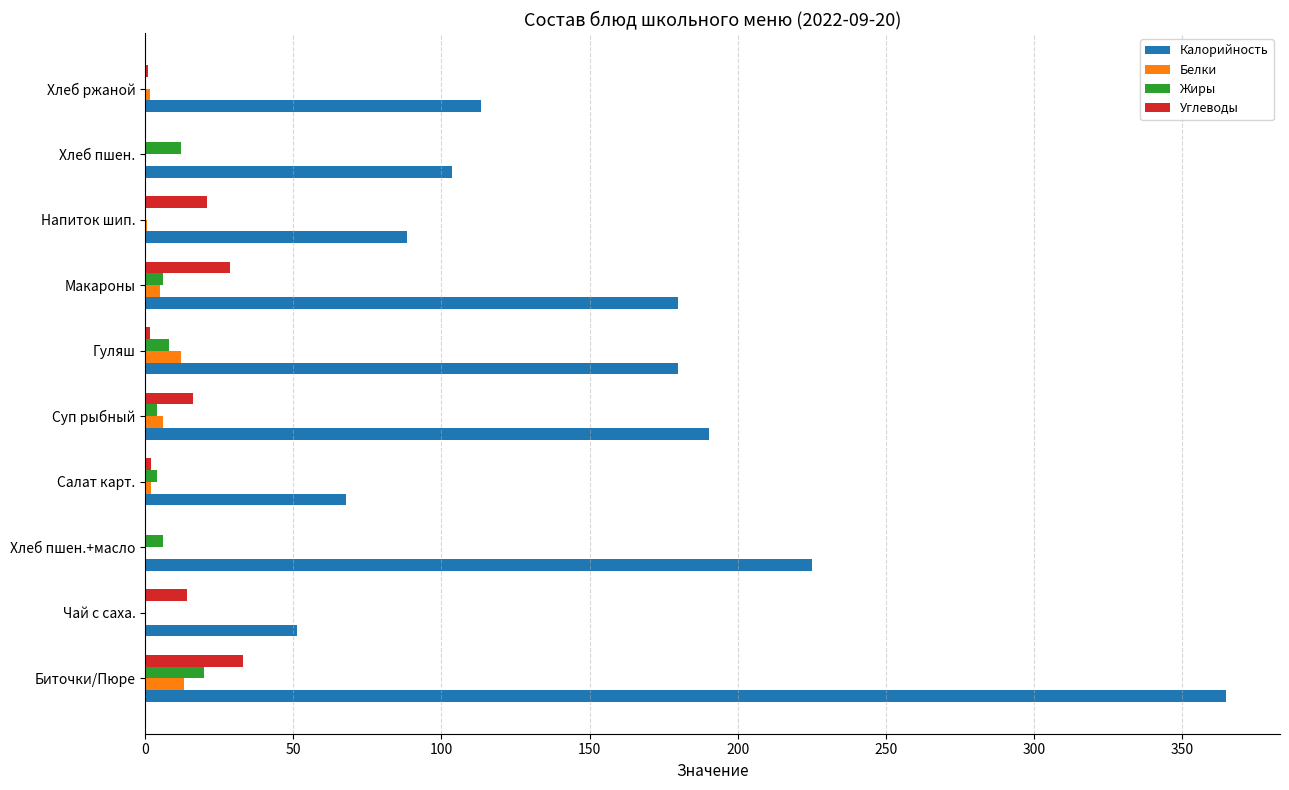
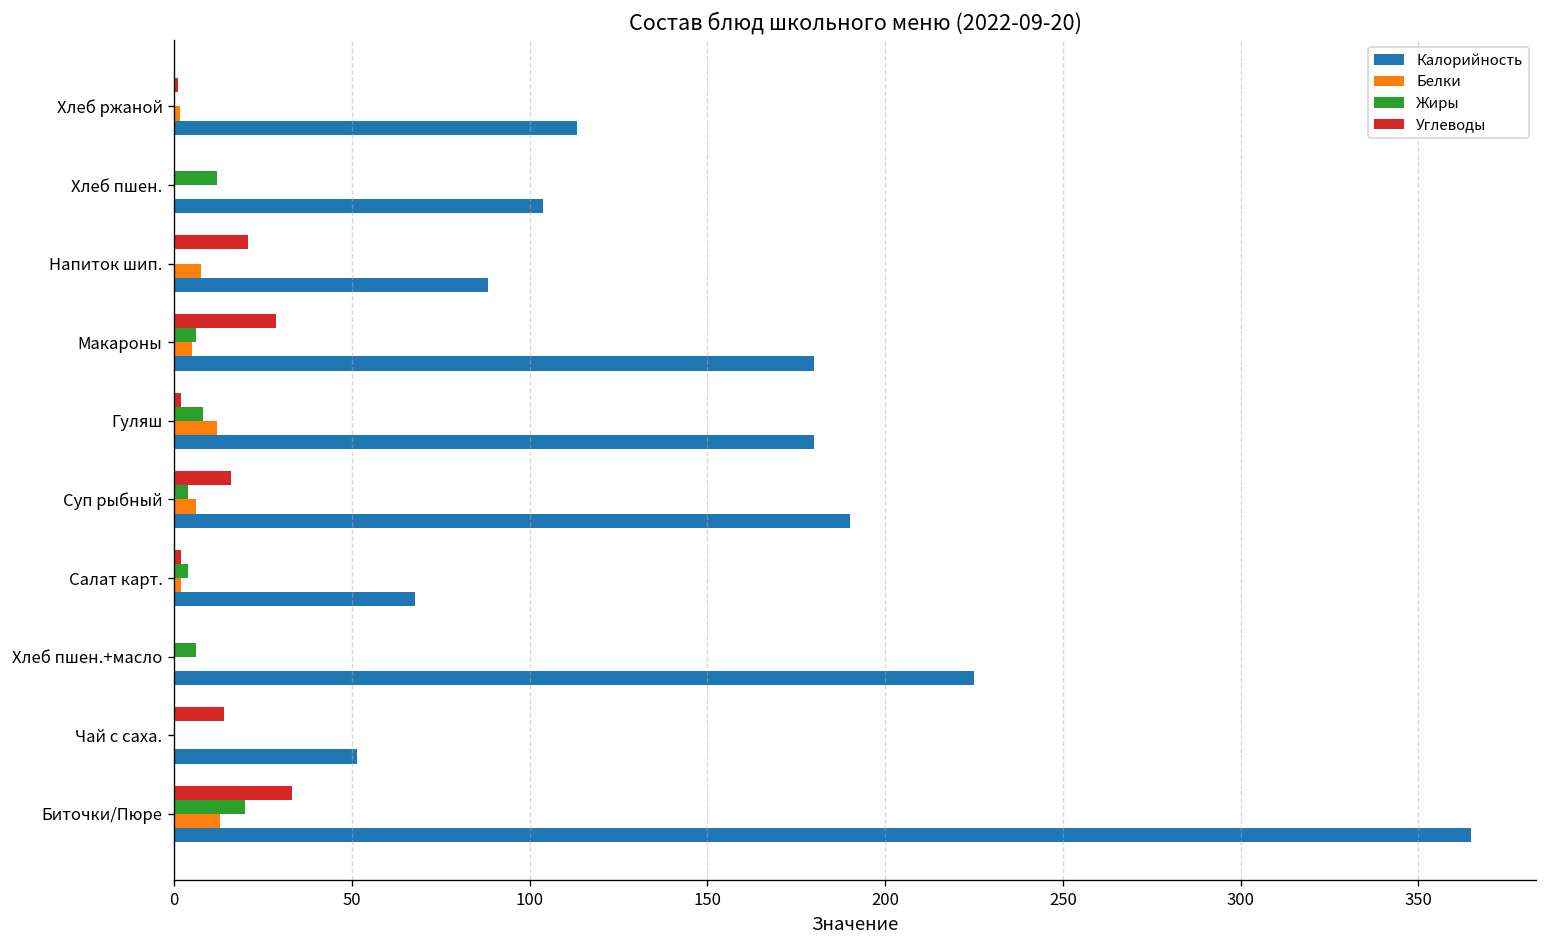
  {
    "Калорийность": {
      "Хлеб ржаной": 113,
      "Хлеб пшен.": 104,
      "Напиток шип.": 88,
      "Макароны": 180,
      "Гуляш": 180,
      "Суп рыбный": 190,
      "Салат карт.": 68,
      "Хлеб пшен.+масло": 225,
      "Чай с саха.": 51,
      "Биточки/Пюре": 365
    },
    "Белки": {
      "Хлеб ржаной": 2,
      "Хлеб пшен.": 0,
-     "Напиток шип.": 1,
+     "Напиток шип.": 8,
      "Макароны": 5,
      "Гуляш": 12,
      "Суп рыбный": 6,
      "Салат карт.": 2,
      "Биточки/Пюре": 13
    },
    "Жиры": {
      "Хлеб ржаной": 0,
      "Хлеб пшен.": 12,
      "Макароны": 6,
      "Гуляш": 8,
      "Суп рыбный": 4,
      "Салат карт.": 4,
      "Хлеб пшен.+масло": 6,
      "Биточки/Пюре": 20
    },
    "Углеводы": {
      "Хлеб ржаной": 1,
      "Напиток шип.": 21,
      "Макароны": 29,
      "Гуляш": 2,
      "Суп рыбный": 16,
      "Салат карт.": 2,
      "Хлеб пшен.+масло": 0,
      "Чай с саха.": 14,
      "Биточки/Пюре": 33
    }
  }
